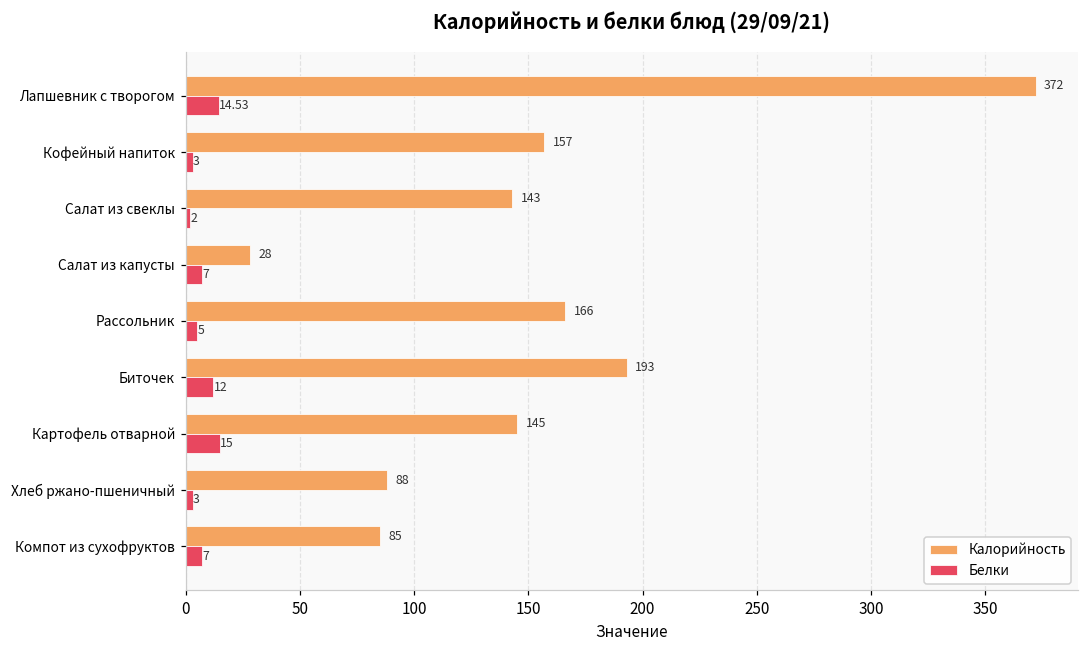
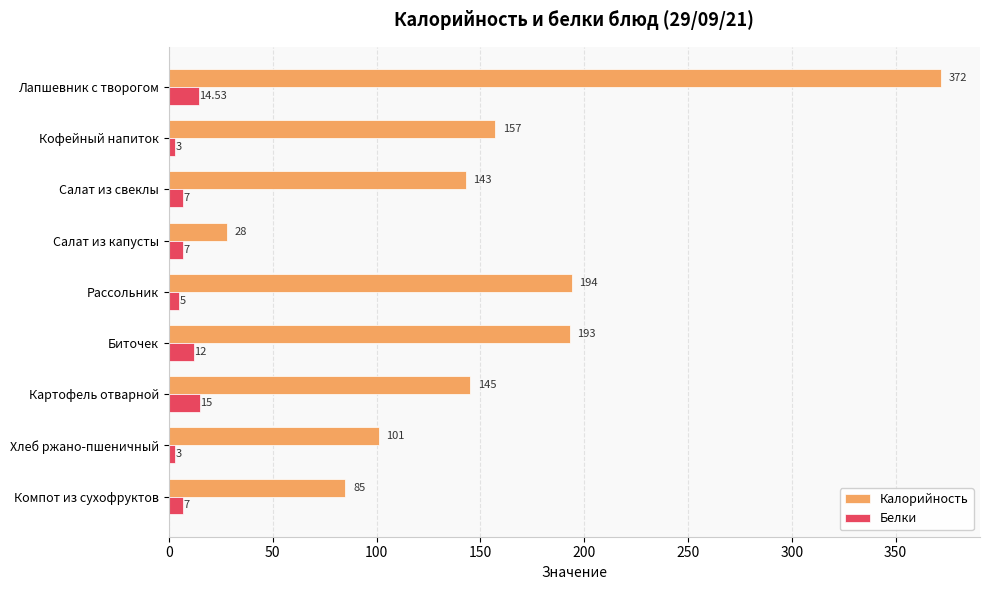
  {
    "Калорийность": {
      "Лапшевник с творогом": 372,
      "Кофейный напиток": 157,
      "Салат из свеклы": 143,
      "Салат из капусты": 28,
-     "Рассольник": 166,
+     "Рассольник": 194,
      "Биточек": 193,
      "Картофель отварной": 145,
-     "Хлеб ржано-пшеничный": 88,
+     "Хлеб ржано-пшеничный": 101,
      "Компот из сухофруктов": 85
    },
    "Белки": {
      "Лапшевник с творогом": 14.53,
      "Кофейный напиток": 3,
-     "Салат из свеклы": 2,
+     "Салат из свеклы": 7,
      "Салат из капусты": 7,
      "Рассольник": 5,
      "Биточек": 12,
      "Картофель отварной": 15,
      "Хлеб ржано-пшеничный": 3,
      "Компот из сухофруктов": 7
    }
  }
